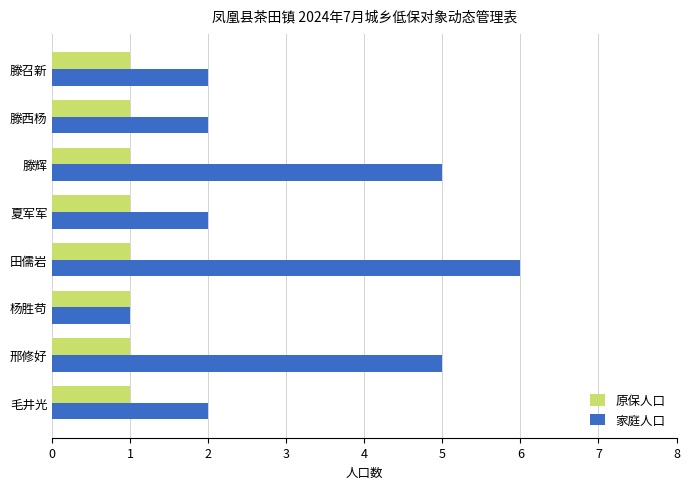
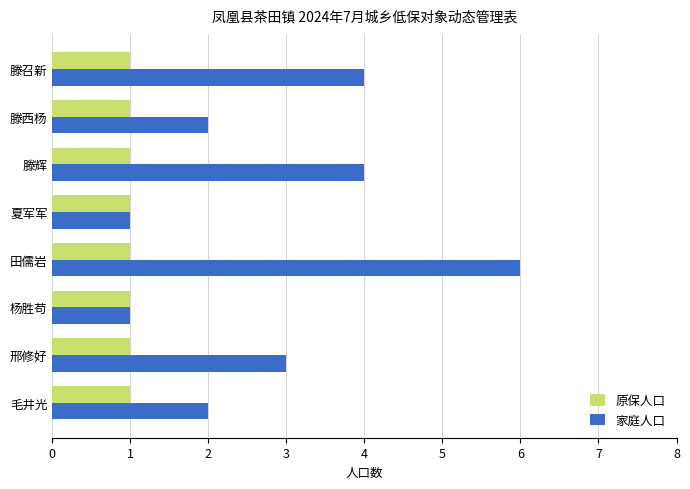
  {
    "原保人口": {
      "滕召新": 1,
      "滕西杨": 1,
      "滕辉": 1,
      "夏军军": 1,
      "田儒岩": 1,
      "杨胜苟": 1,
      "邢修好": 1,
      "毛井光": 1
    },
    "家庭人口": {
-     "滕召新": 2,
+     "滕召新": 4,
      "滕西杨": 2,
-     "滕辉": 5,
-     "夏军军": 2,
+     "滕辉": 4,
+     "夏军军": 1,
      "田儒岩": 6,
      "杨胜苟": 1,
-     "邢修好": 5,
+     "邢修好": 3,
      "毛井光": 2
    }
  }
